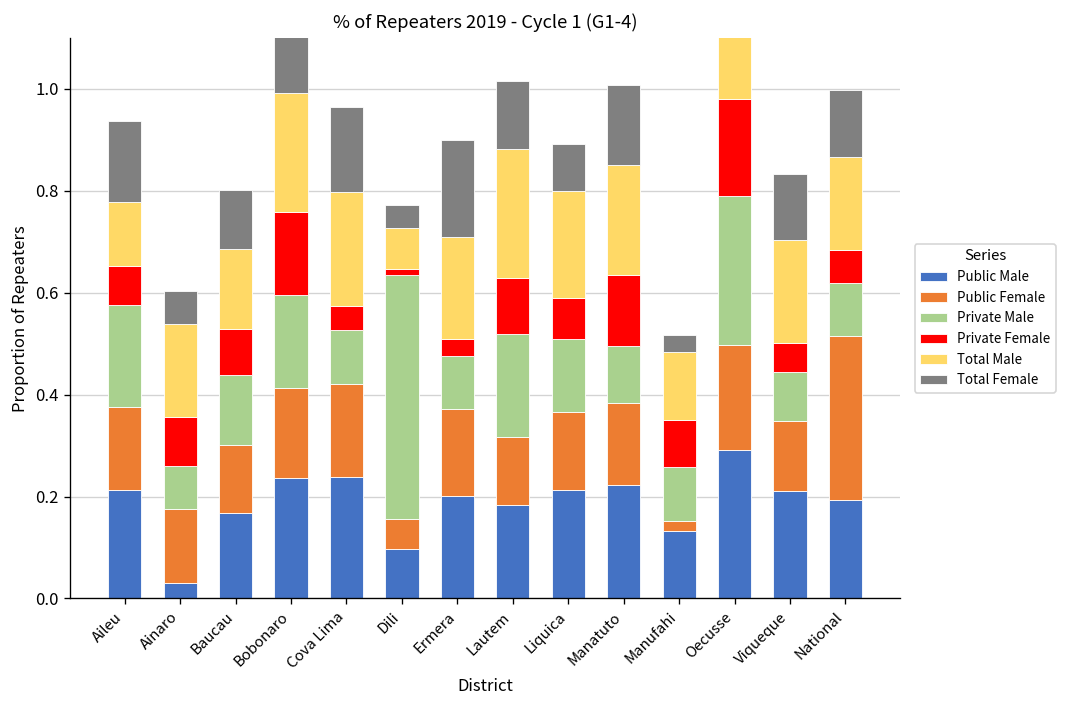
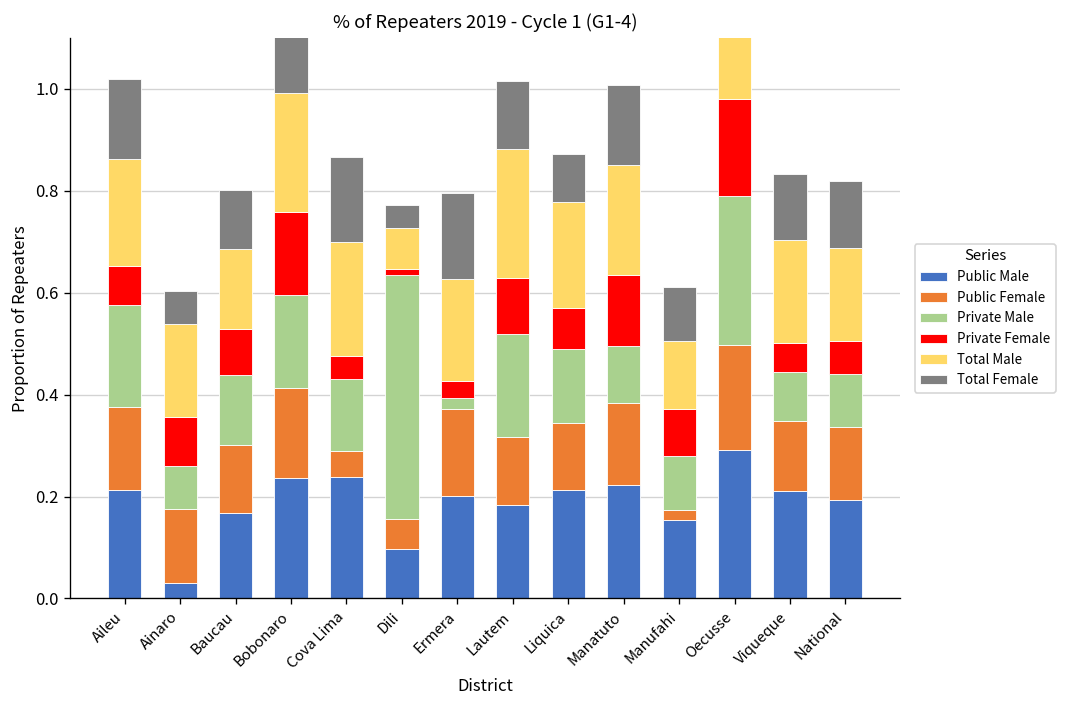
  {
    "Public Male": {
      "Aileu": 0.21,
      "Ainaro": 0.03,
      "Baucau": 0.17,
      "Bobonaro": 0.24,
      "Cova Lima": 0.24,
      "Dili": 0.10,
      "Ermera": 0.20,
      "Lautem": 0.18,
      "Liquica": 0.21,
      "Manatuto": 0.22,
-     "Manufahi": 0.13,
+     "Manufahi": 0.15,
      "Oecusse": 0.29,
      "Viqueque": 0.21,
      "National": 0.19
    },
    "Public Female": {
      "Aileu": 0.16,
      "Ainaro": 0.15,
      "Baucau": 0.13,
      "Bobonaro": 0.18,
-     "Cova Lima": 0.18,
+     "Cova Lima": 0.05,
      "Dili": 0.06,
      "Ermera": 0.17,
      "Lautem": 0.13,
-     "Liquica": 0.15,
+     "Liquica": 0.13,
      "Manatuto": 0.16,
      "Manufahi": 0.02,
      "Oecusse": 0.21,
      "Viqueque": 0.14,
-     "National": 0.32
+     "National": 0.14
    },
    "Private Male": {
      "Aileu": 0.20,
      "Ainaro": 0.08,
      "Baucau": 0.14,
      "Bobonaro": 0.18,
-     "Cova Lima": 0.11,
+     "Cova Lima": 0.14,
      "Dili": 0.48,
-     "Ermera": 0.11,
+     "Ermera": 0.02,
      "Lautem": 0.20,
      "Liquica": 0.14,
      "Manatuto": 0.11,
      "Manufahi": 0.11,
      "Oecusse": 0.29,
      "Viqueque": 0.10,
      "National": 0.10
    },
    "Private Female": {
      "Aileu": 0.08,
      "Ainaro": 0.10,
      "Baucau": 0.09,
      "Bobonaro": 0.16,
      "Cova Lima": 0.05,
      "Dili": 0.01,
      "Ermera": 0.03,
      "Lautem": 0.11,
      "Liquica": 0.08,
      "Manatuto": 0.14,
      "Manufahi": 0.09,
      "Oecusse": 0.19,
      "Viqueque": 0.06,
      "National": 0.06
    },
    "Total Male": {
-     "Aileu": 0.13,
+     "Aileu": 0.21,
      "Ainaro": 0.18,
      "Baucau": 0.16,
      "Bobonaro": 0.23,
      "Cova Lima": 0.22,
      "Dili": 0.08,
      "Ermera": 0.20,
      "Lautem": 0.25,
      "Liquica": 0.21,
      "Manatuto": 0.22,
      "Manufahi": 0.13,
      "Viqueque": 0.20,
      "National": 0.18
    },
    "Total Female": {
      "Aileu": 0.16,
      "Ainaro": 0.07,
      "Baucau": 0.12,
      "Cova Lima": 0.17,
      "Dili": 0.05,
-     "Ermera": 0.19,
+     "Ermera": 0.17,
      "Lautem": 0.13,
      "Liquica": 0.09,
      "Manatuto": 0.16,
-     "Manufahi": 0.03,
+     "Manufahi": 0.11,
      "Viqueque": 0.13,
      "National": 0.13
    }
  }
